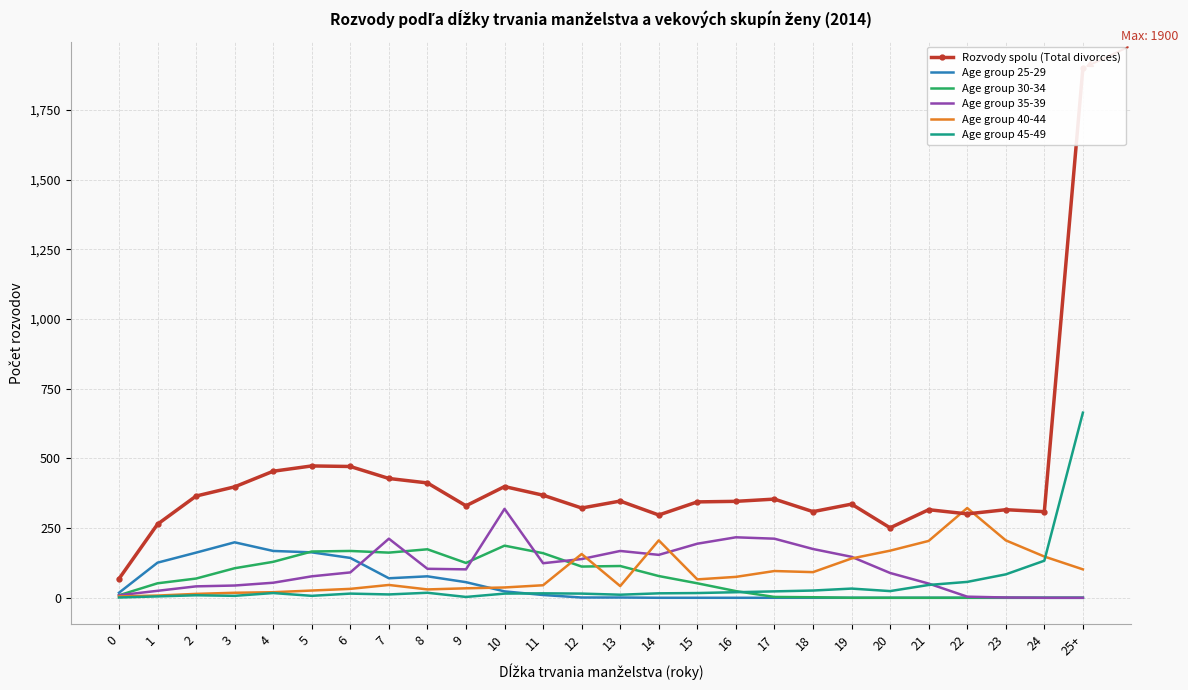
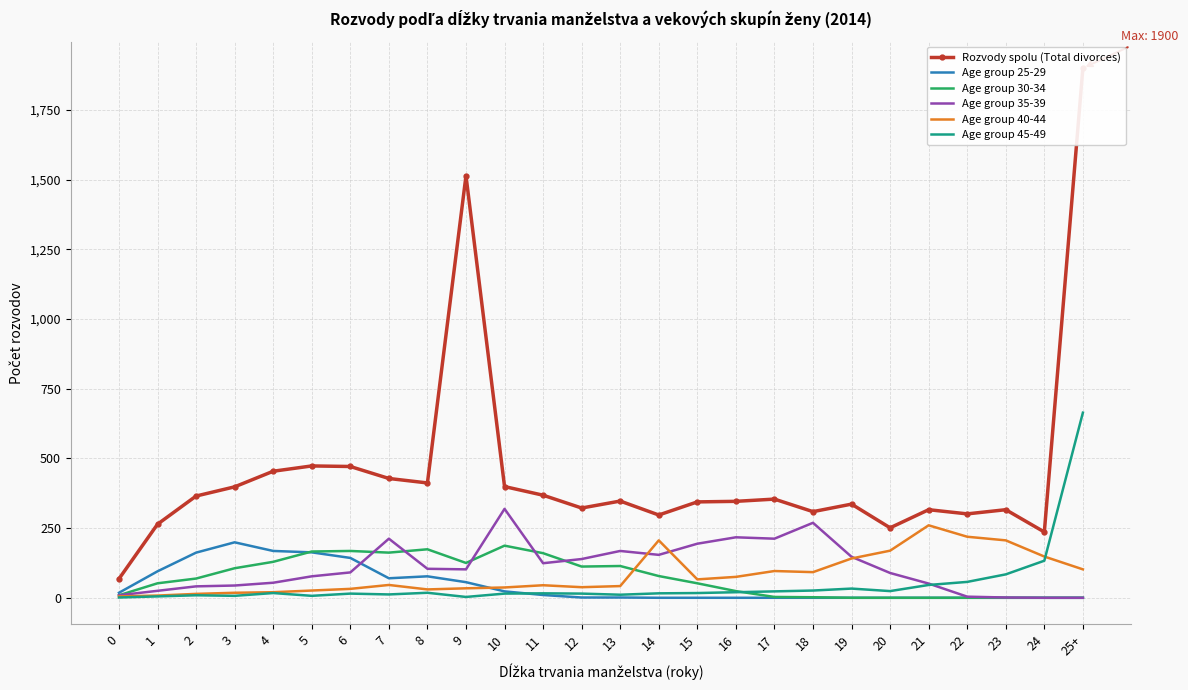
  {
    "Rozvody spolu (Total divorces)": {
      "0": "70",
      "1": "260",
      "2": "370",
      "3": "400",
      "4": "450",
      "5": "470",
      "6": "470",
      "7": "430",
      "8": "410",
-     "9": "330",
+     "9": "1,510",
      "10": "400",
      "11": "370",
      "12": "320",
      "13": "350",
      "14": "300",
      "15": "340",
      "16": "350",
      "17": "350",
      "18": "310",
      "19": "340",
      "20": "250",
      "21": "320",
      "22": "300",
      "23": "320",
-     "24": "310"
+     "24": "240"
    },
    "Age group 25-29": {
-     "1": "130",
+     "1": "100",
      "2": "160",
      "3": "200",
      "4": "170",
      "6": "140",
      "7": "70",
      "8": "80",
      "9": "60",
      "12": "0",
      "13": "0",
      "14": "0",
      "15": "0",
      "16": "0"
    },
    "Age group 35-39": {
      "1": "30",
      "2": "40",
      "3": "40",
      "4": "50",
      "5": "80",
      "6": "90",
      "7": "210",
      "8": "100",
      "9": "100",
      "10": "320",
      "11": "120",
      "12": "140",
      "13": "170",
      "14": "150",
      "15": "190",
      "16": "220",
      "17": "210",
-     "18": "180",
+     "18": "270",
      "20": "90"
    },
    "Age group 40-44": {
      "3": "20",
      "5": "30",
      "6": "30",
      "7": "50",
      "8": "30",
      "9": "30",
      "10": "40",
      "11": "50",
-     "12": "160",
+     "12": "40",
      "13": "40",
      "14": "210",
      "15": "70",
      "16": "80",
      "17": "100",
      "18": "90",
      "20": "170",
-     "21": "200",
-     "22": "320",
+     "21": "260",
+     "22": "220",
      "23": "210",
      "24": "150",
      "25+": "100"
    }
  }
